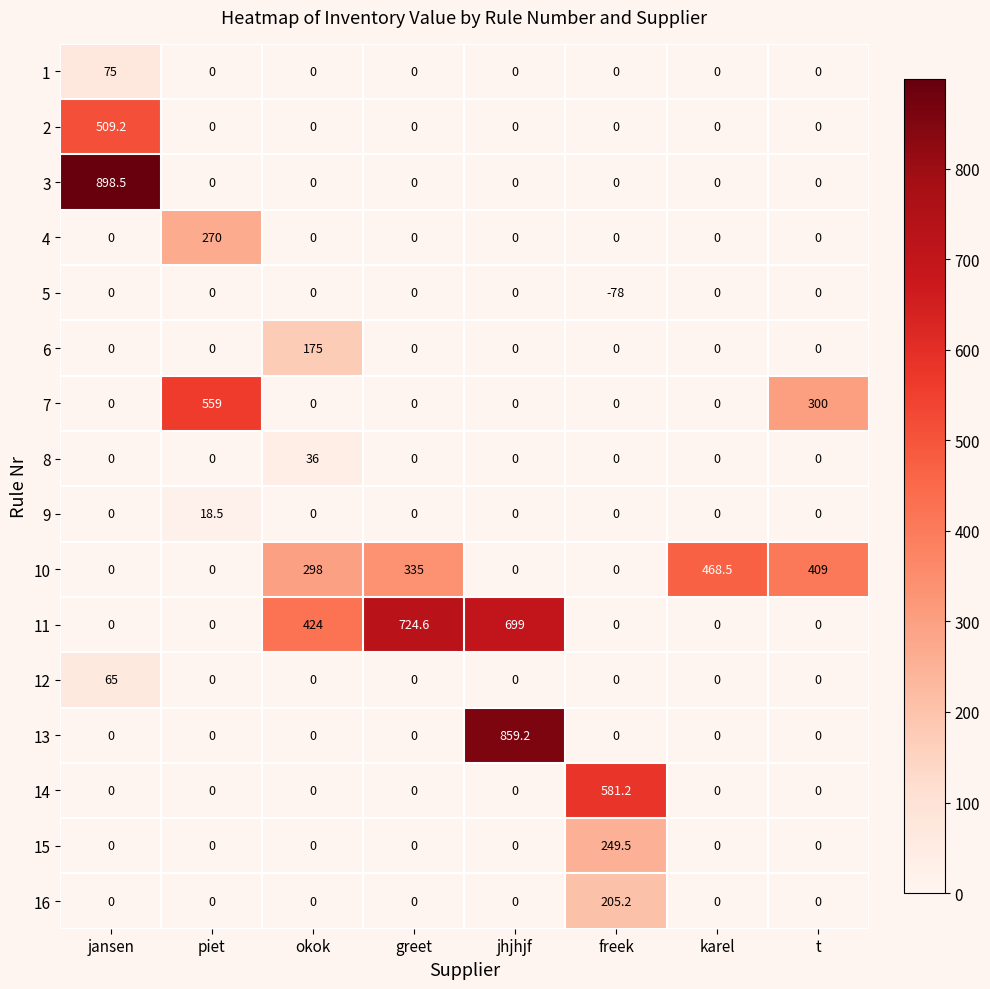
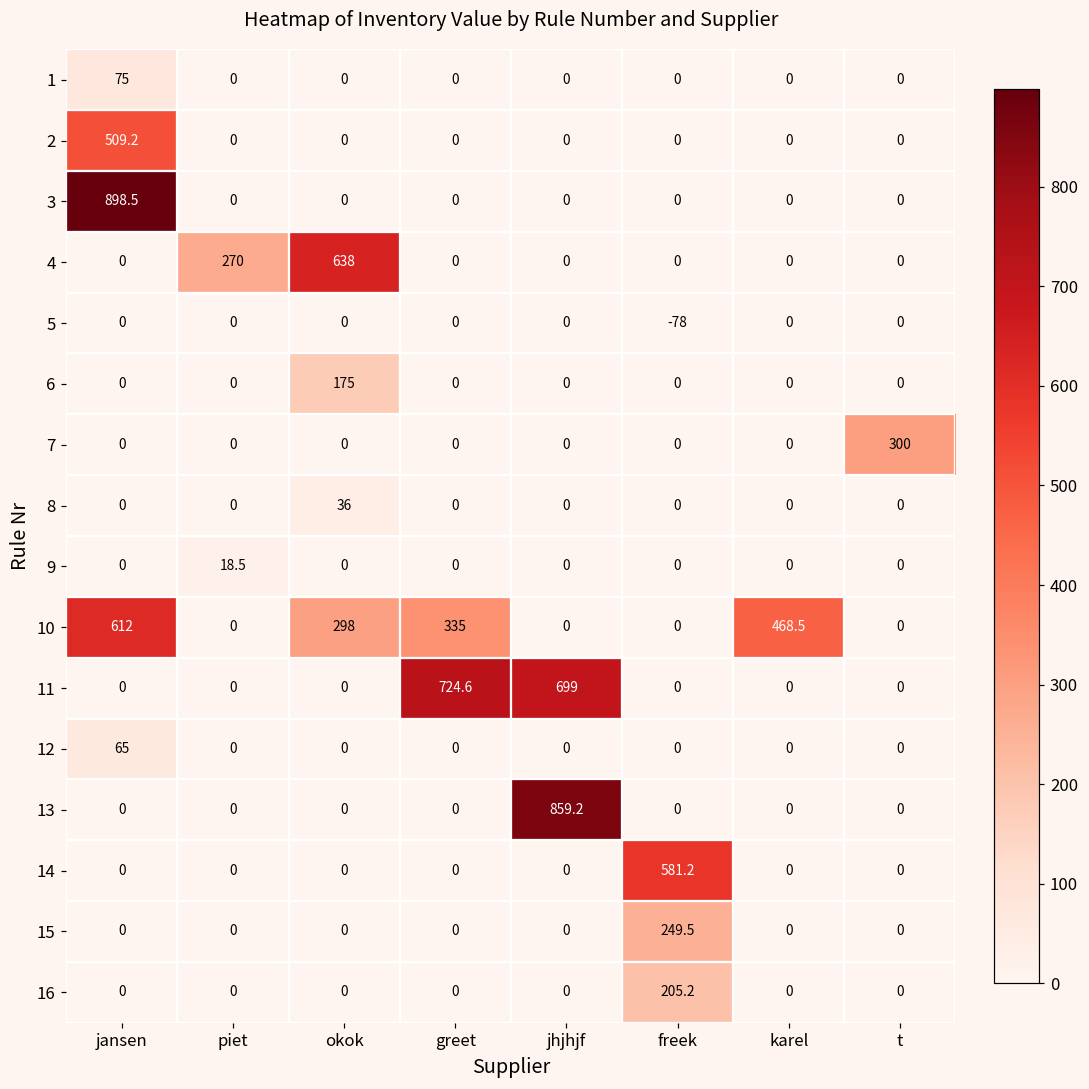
  {
    "1": {
      "jansen": 75,
      "piet": 0,
      "okok": 0,
      "greet": 0,
      "jhjhjf": 0,
      "freek": 0,
      "karel": 0,
      "t": 0
    },
    "2": {
      "jansen": 509.2,
      "piet": 0,
      "okok": 0,
      "greet": 0,
      "jhjhjf": 0,
      "freek": 0,
      "karel": 0,
      "t": 0
    },
    "3": {
      "jansen": 898.5,
      "piet": 0,
      "okok": 0,
      "greet": 0,
      "jhjhjf": 0,
      "freek": 0,
      "karel": 0,
      "t": 0
    },
    "4": {
      "jansen": 0,
      "piet": 270,
-     "okok": 0,
+     "okok": 638,
      "greet": 0,
      "jhjhjf": 0,
      "freek": 0,
      "karel": 0,
      "t": 0
    },
    "5": {
      "jansen": 0,
      "piet": 0,
      "okok": 0,
      "greet": 0,
      "jhjhjf": 0,
      "freek": -78,
      "karel": 0,
      "t": 0
    },
    "6": {
      "jansen": 0,
      "piet": 0,
      "okok": 175,
      "greet": 0,
      "jhjhjf": 0,
      "freek": 0,
      "karel": 0,
      "t": 0
    },
    "7": {
      "jansen": 0,
-     "piet": 559,
+     "piet": 0,
      "okok": 0,
      "greet": 0,
      "jhjhjf": 0,
      "freek": 0,
      "karel": 0,
      "t": 300
    },
    "8": {
      "jansen": 0,
      "piet": 0,
      "okok": 36,
      "greet": 0,
      "jhjhjf": 0,
      "freek": 0,
      "karel": 0,
      "t": 0
    },
    "9": {
      "jansen": 0,
      "piet": 18.5,
      "okok": 0,
      "greet": 0,
      "jhjhjf": 0,
      "freek": 0,
      "karel": 0,
      "t": 0
    },
    "10": {
-     "jansen": 0,
+     "jansen": 612,
      "piet": 0,
      "okok": 298,
      "greet": 335,
      "jhjhjf": 0,
      "freek": 0,
      "karel": 468.5,
-     "t": 409
+     "t": 0
    },
    "11": {
      "jansen": 0,
      "piet": 0,
-     "okok": 424,
+     "okok": 0,
      "greet": 724.6,
      "jhjhjf": 699,
      "freek": 0,
      "karel": 0,
      "t": 0
    },
    "12": {
      "jansen": 65,
      "piet": 0,
      "okok": 0,
      "greet": 0,
      "jhjhjf": 0,
      "freek": 0,
      "karel": 0,
      "t": 0
    },
    "13": {
      "jansen": 0,
      "piet": 0,
      "okok": 0,
      "greet": 0,
      "jhjhjf": 859.2,
      "freek": 0,
      "karel": 0,
      "t": 0
    },
    "14": {
      "jansen": 0,
      "piet": 0,
      "okok": 0,
      "greet": 0,
      "jhjhjf": 0,
      "freek": 581.2,
      "karel": 0,
      "t": 0
    },
    "15": {
      "jansen": 0,
      "piet": 0,
      "okok": 0,
      "greet": 0,
      "jhjhjf": 0,
      "freek": 249.5,
      "karel": 0,
      "t": 0
    },
    "16": {
      "jansen": 0,
      "piet": 0,
      "okok": 0,
      "greet": 0,
      "jhjhjf": 0,
      "freek": 205.2,
      "karel": 0,
      "t": 0
    }
  }
